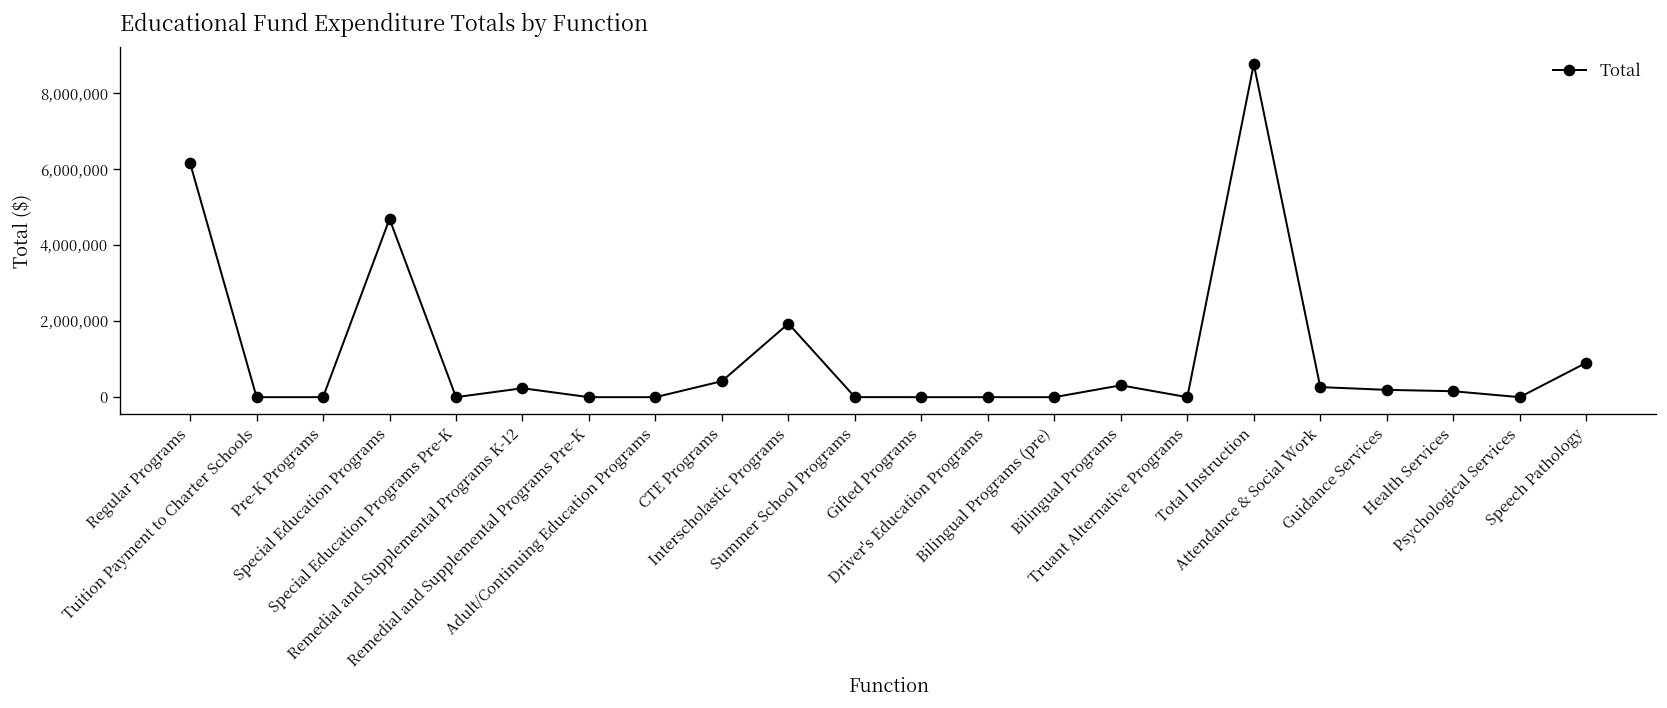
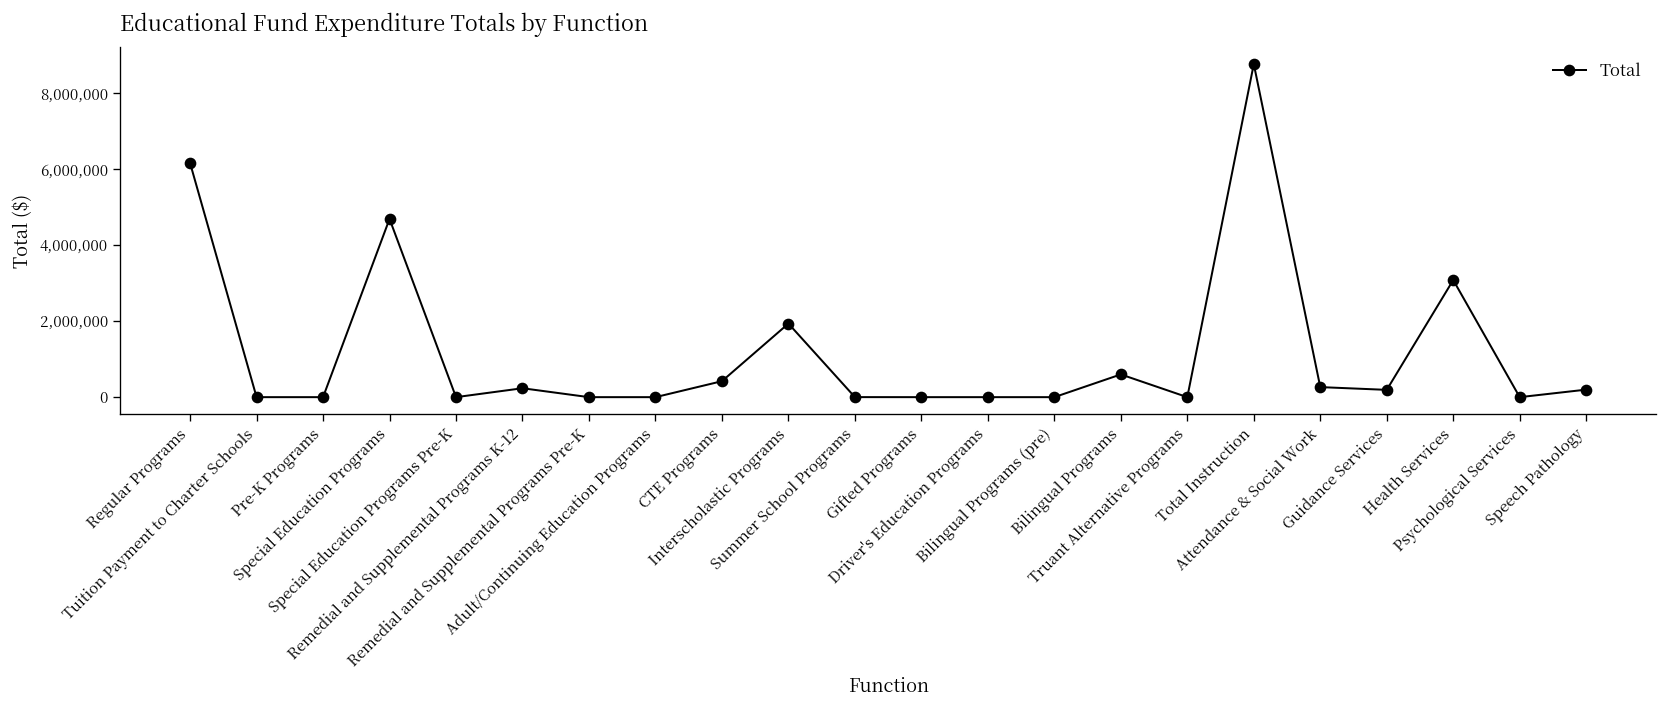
  {
    "Regular Programs": "6,200,000",
    "Tuition Payment to Charter Schools": "0",
    "Pre-K Programs": "0",
    "Special Education Programs": "4,700,000",
    "Special Education Programs Pre-K": "0",
    "Remedial and Supplemental Programs K-12": "200,000",
    "Remedial and Supplemental Programs Pre-K": "0",
    "Adult/Continuing Education Programs": "0",
    "CTE Programs": "400,000",
    "Interscholastic Programs": "1,900,000",
    "Summer School Programs": "0",
    "Gifted Programs": "0",
    "Driver's Education Programs": "0",
    "Bilingual Programs (pre)": "0",
-   "Bilingual Programs": "300,000",
+   "Bilingual Programs": "600,000",
    "Truant Alternative Programs": "0",
    "Total Instruction": "8,800,000",
    "Attendance & Social Work": "300,000",
    "Guidance Services": "200,000",
-   "Health Services": "200,000",
+   "Health Services": "3,100,000",
    "Psychological Services": "0",
-   "Speech Pathology": "900,000"
+   "Speech Pathology": "200,000"
  }
